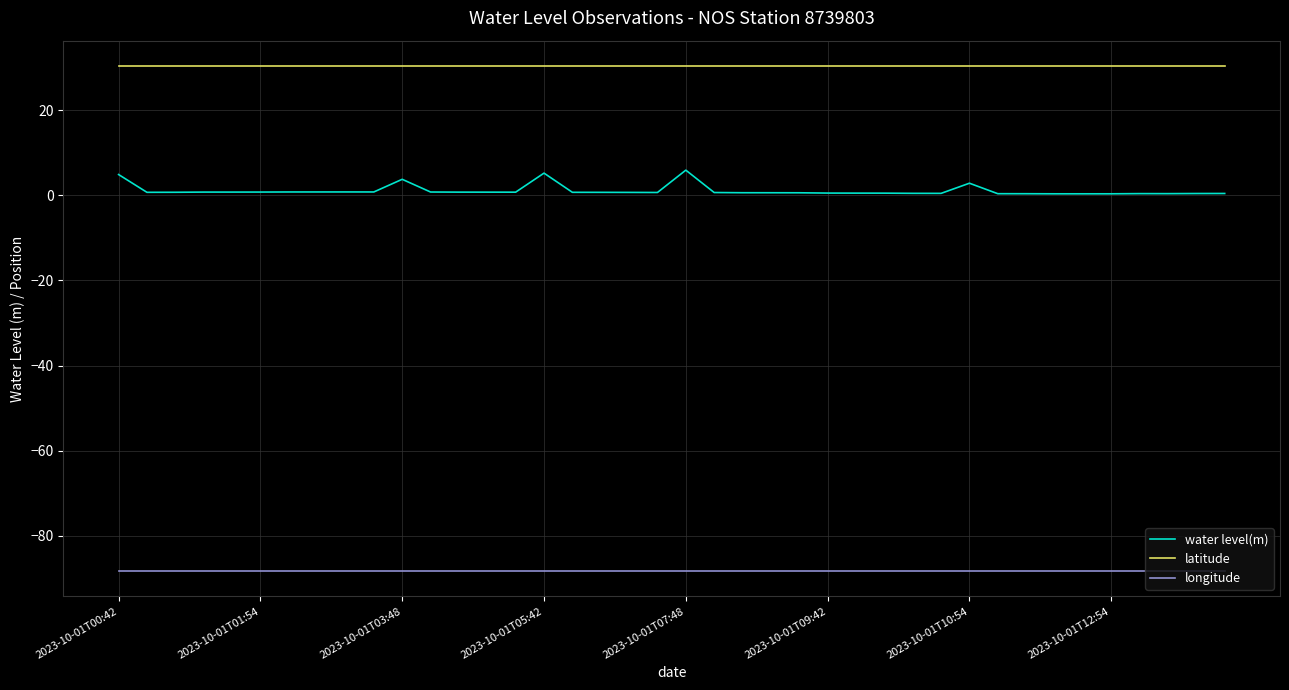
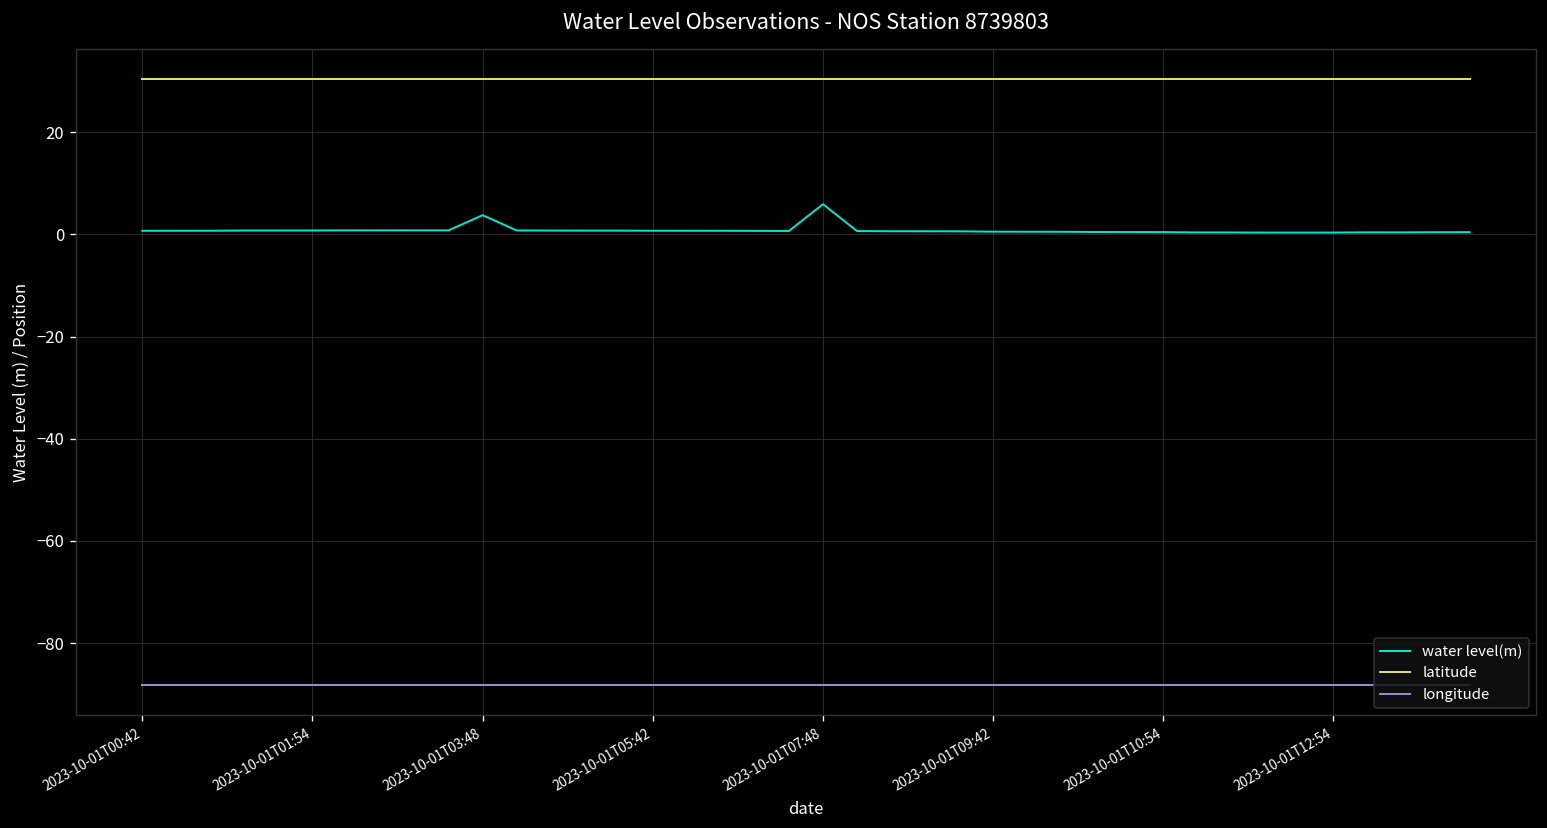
  {
    "water level(m)": {
-     "2023-10-01T00:42": 5,
+     "2023-10-01T00:42": 1,
      "2023-10-01T01:54": 1,
      "2023-10-01T03:48": 4,
-     "2023-10-01T05:42": 5,
+     "2023-10-01T05:42": 1,
      "2023-10-01T07:48": 6,
      "2023-10-01T09:42": 1,
-     "2023-10-01T10:54": 3,
+     "2023-10-01T10:54": 0,
      "2023-10-01T12:54": 0
    },
    "latitude": {
      "2023-10-01T00:42": 30,
      "2023-10-01T01:54": 30,
      "2023-10-01T03:48": 30,
      "2023-10-01T05:42": 30,
      "2023-10-01T07:48": 30,
      "2023-10-01T09:42": 30,
      "2023-10-01T10:54": 30,
      "2023-10-01T12:54": 30
    },
    "longitude": {
      "2023-10-01T00:42": -88,
      "2023-10-01T01:54": -88,
      "2023-10-01T03:48": -88,
      "2023-10-01T05:42": -88,
      "2023-10-01T07:48": -88,
      "2023-10-01T09:42": -88,
      "2023-10-01T10:54": -88,
      "2023-10-01T12:54": -88
    }
  }
